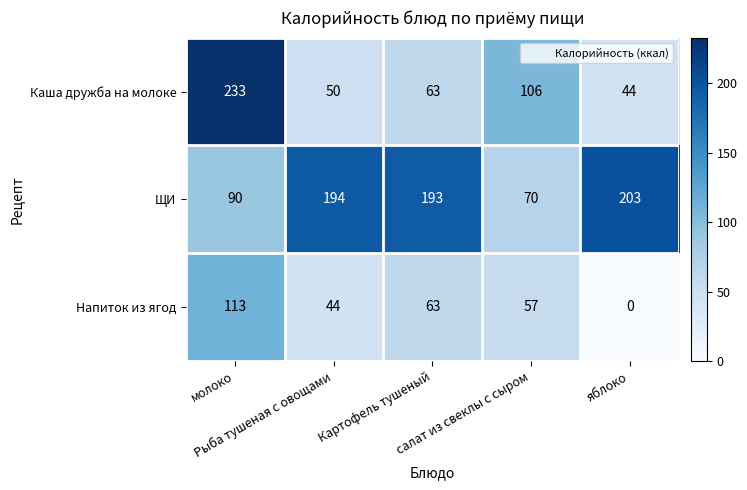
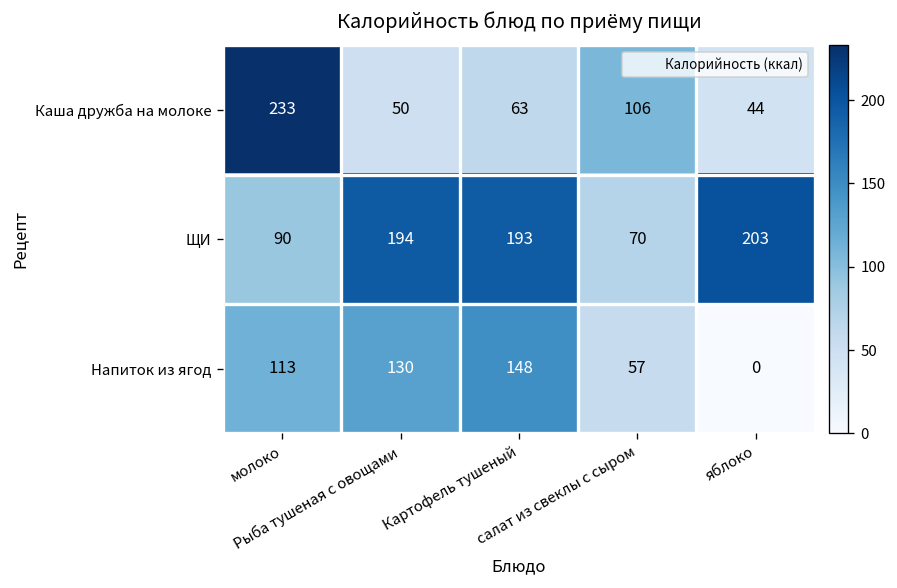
  {
    "Каша дружба на молоке": {
      "молоко": 233,
      "Рыба тушеная с овощами": 50,
      "Картофель тушеный": 63,
      "салат из свеклы с сыром": 106,
      "яблоко": 44
    },
    "ЩИ": {
      "молоко": 90,
      "Рыба тушеная с овощами": 194,
      "Картофель тушеный": 193,
      "салат из свеклы с сыром": 70,
      "яблоко": 203
    },
    "Напиток из ягод": {
      "молоко": 113,
-     "Рыба тушеная с овощами": 44,
-     "Картофель тушеный": 63,
+     "Рыба тушеная с овощами": 130,
+     "Картофель тушеный": 148,
      "салат из свеклы с сыром": 57,
      "яблоко": 0
    }
  }
